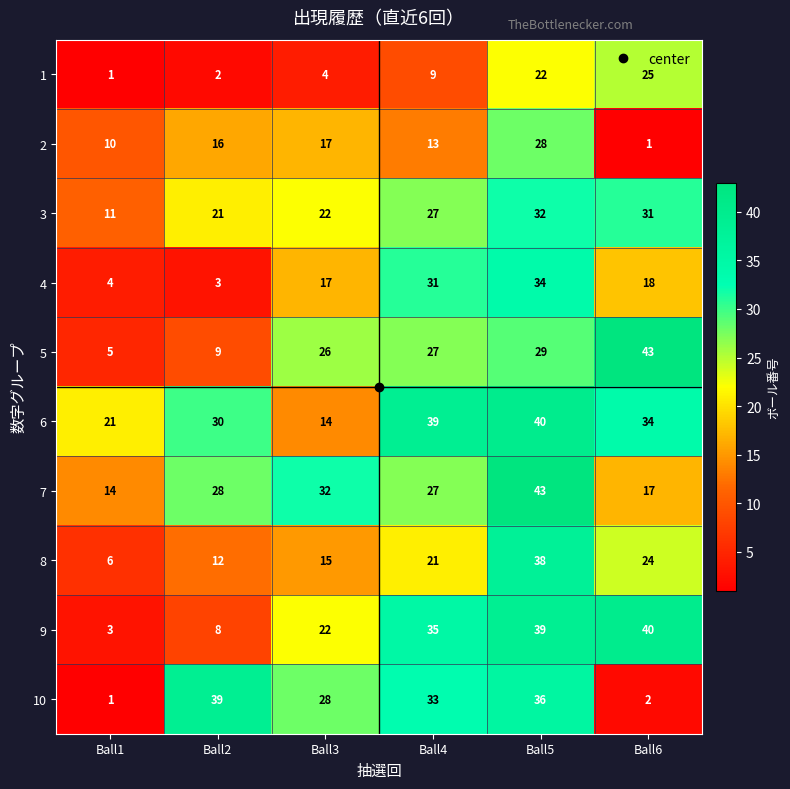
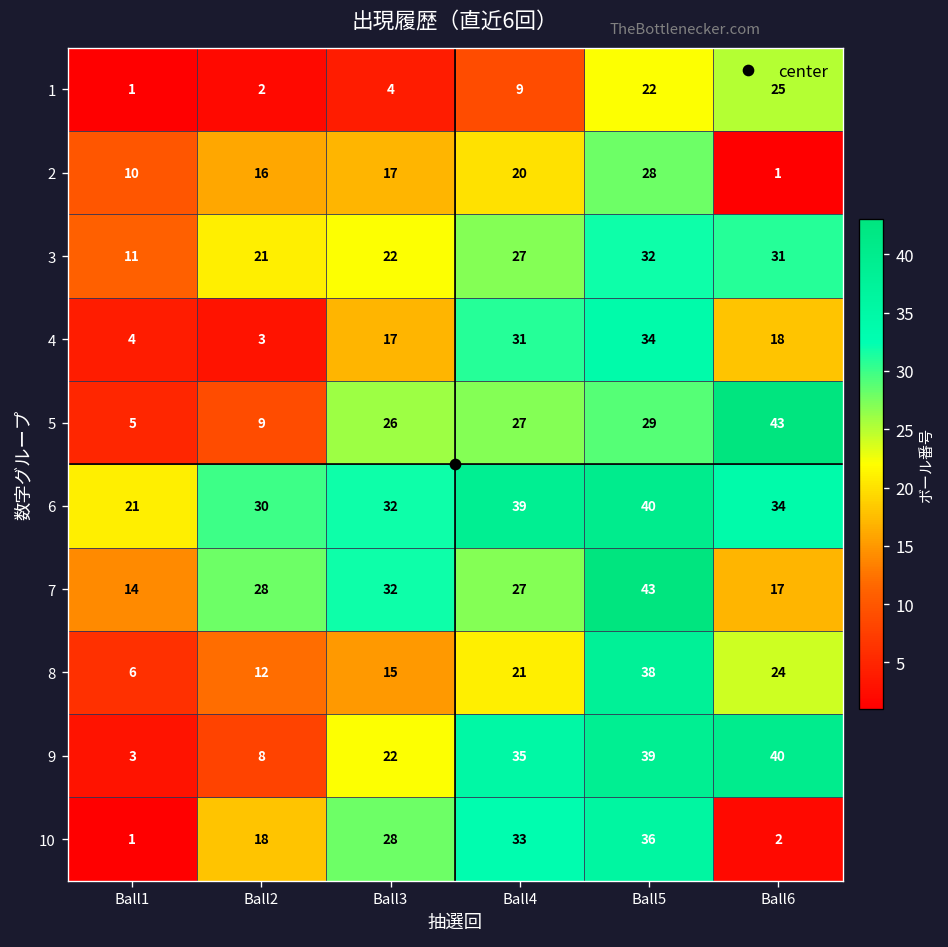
  {
    "1": {
      "Ball1": 1,
      "Ball2": 2,
      "Ball3": 4,
      "Ball4": 9,
      "Ball5": 22,
      "Ball6": 25
    },
    "2": {
      "Ball1": 10,
      "Ball2": 16,
      "Ball3": 17,
-     "Ball4": 13,
+     "Ball4": 20,
      "Ball5": 28,
      "Ball6": 1
    },
    "3": {
      "Ball1": 11,
      "Ball2": 21,
      "Ball3": 22,
      "Ball4": 27,
      "Ball5": 32,
      "Ball6": 31
    },
    "4": {
      "Ball1": 4,
      "Ball2": 3,
      "Ball3": 17,
      "Ball4": 31,
      "Ball5": 34,
      "Ball6": 18
    },
    "5": {
      "Ball1": 5,
      "Ball2": 9,
      "Ball3": 26,
      "Ball4": 27,
      "Ball5": 29,
      "Ball6": 43
    },
    "6": {
      "Ball1": 21,
      "Ball2": 30,
-     "Ball3": 14,
+     "Ball3": 32,
      "Ball4": 39,
      "Ball5": 40,
      "Ball6": 34
    },
    "7": {
      "Ball1": 14,
      "Ball2": 28,
      "Ball3": 32,
      "Ball4": 27,
      "Ball5": 43,
      "Ball6": 17
    },
    "8": {
      "Ball1": 6,
      "Ball2": 12,
      "Ball3": 15,
      "Ball4": 21,
      "Ball5": 38,
      "Ball6": 24
    },
    "9": {
      "Ball1": 3,
      "Ball2": 8,
      "Ball3": 22,
      "Ball4": 35,
      "Ball5": 39,
      "Ball6": 40
    },
    "10": {
      "Ball1": 1,
-     "Ball2": 39,
+     "Ball2": 18,
      "Ball3": 28,
      "Ball4": 33,
      "Ball5": 36,
      "Ball6": 2
    }
  }
